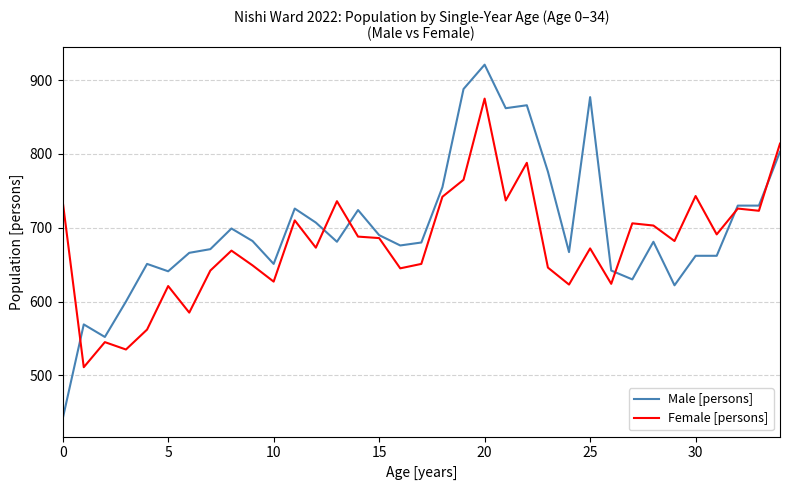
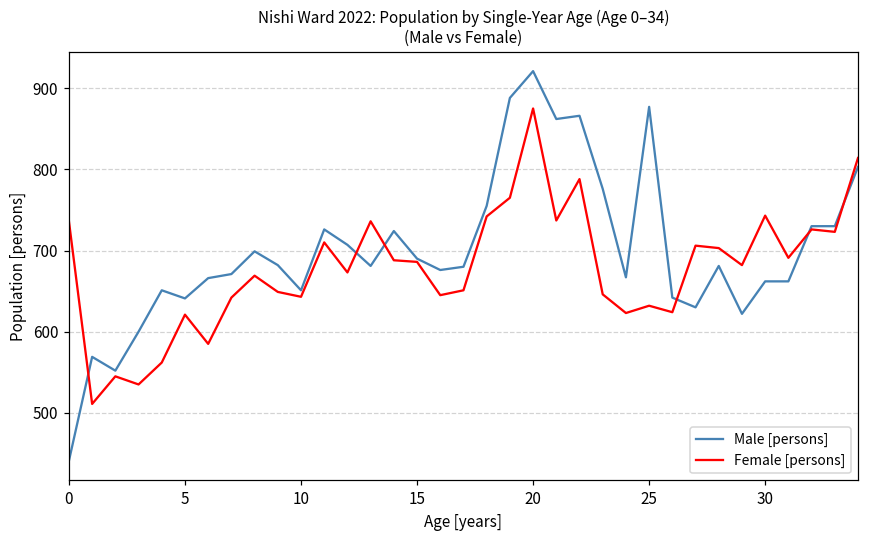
  {
    "Male [persons]": {
      "0": 440,
      "5": 640,
      "10": 650,
      "15": 690,
      "20": 920,
      "25": 880,
      "30": 660
    },
    "Female [persons]": {
      "0": 740,
      "5": 620,
-     "10": 630,
+     "10": 640,
      "15": 690,
      "20": 880,
-     "25": 670,
+     "25": 630,
      "30": 740
    }
  }
